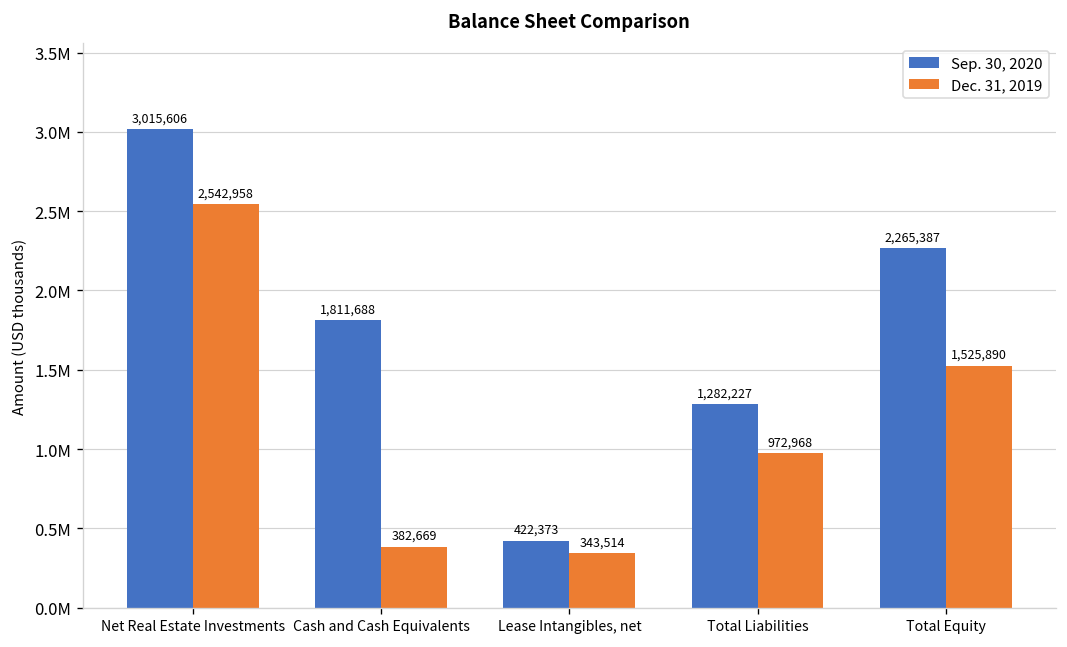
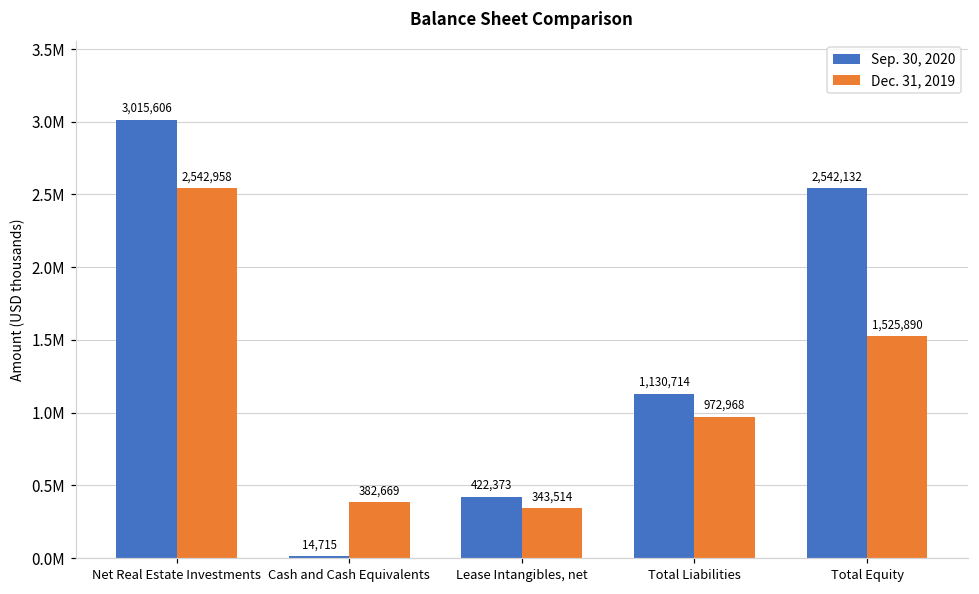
  {
    "Sep. 30, 2020": {
      "Net Real Estate Investments": "3,015,606",
-     "Cash and Cash Equivalents": "1,811,688",
+     "Cash and Cash Equivalents": "14,715",
      "Lease Intangibles, net": "422,373",
-     "Total Liabilities": "1,282,227",
-     "Total Equity": "2,265,387"
+     "Total Liabilities": "1,130,714",
+     "Total Equity": "2,542,132"
    },
    "Dec. 31, 2019": {
      "Net Real Estate Investments": "2,542,958",
      "Cash and Cash Equivalents": "382,669",
      "Lease Intangibles, net": "343,514",
      "Total Liabilities": "972,968",
      "Total Equity": "1,525,890"
    }
  }
